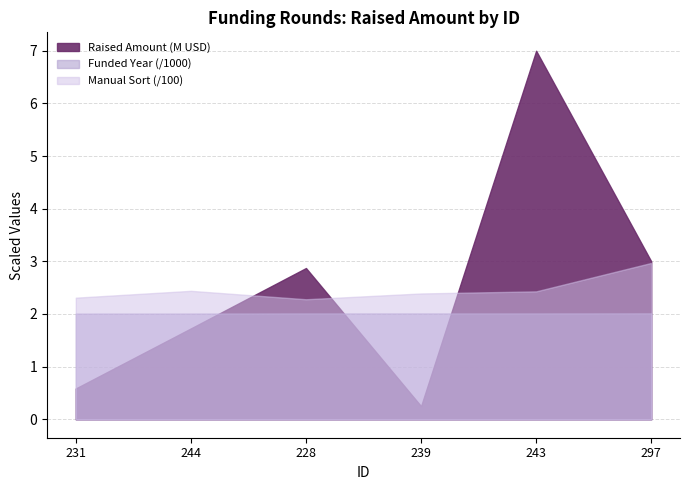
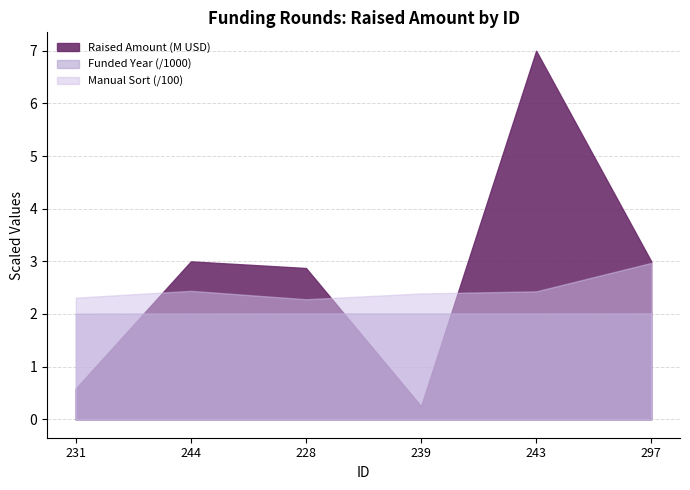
  {
    "Raised Amount (M USD)": {
      "231": 0.6,
-     "244": 1.7,
+     "244": 3.0,
      "228": 2.9,
      "239": 0.3,
      "243": 7.0
    }
  }
